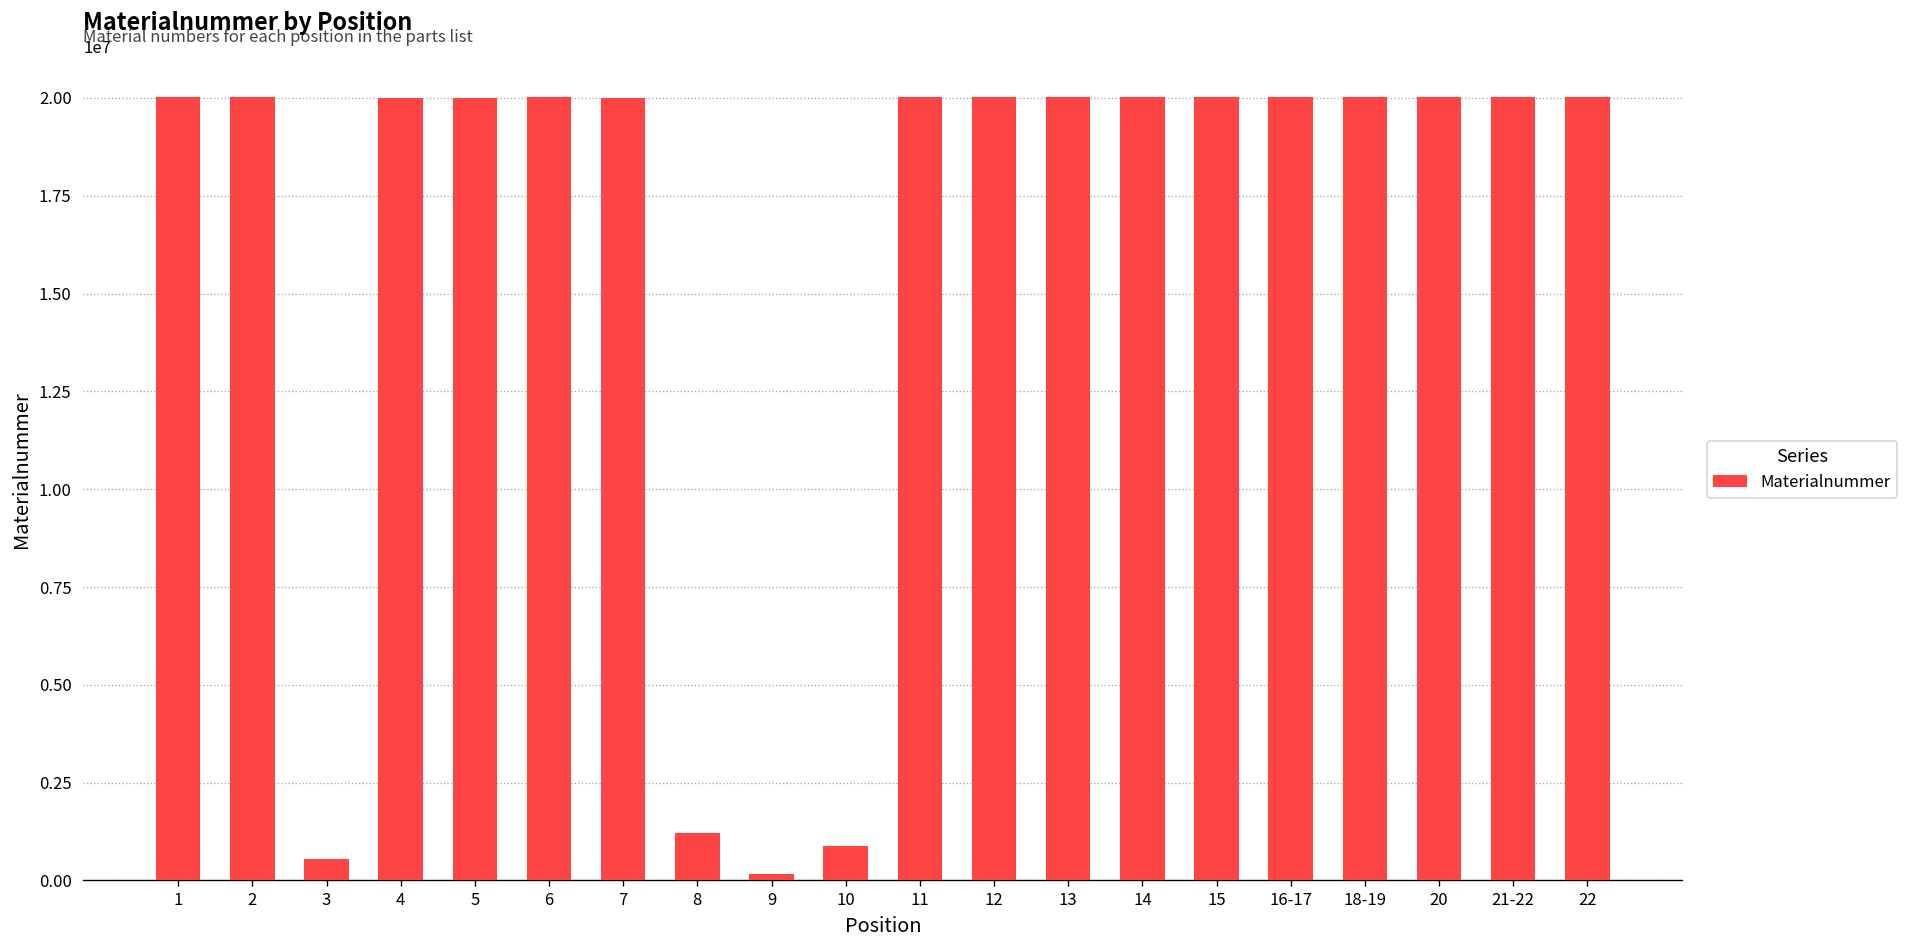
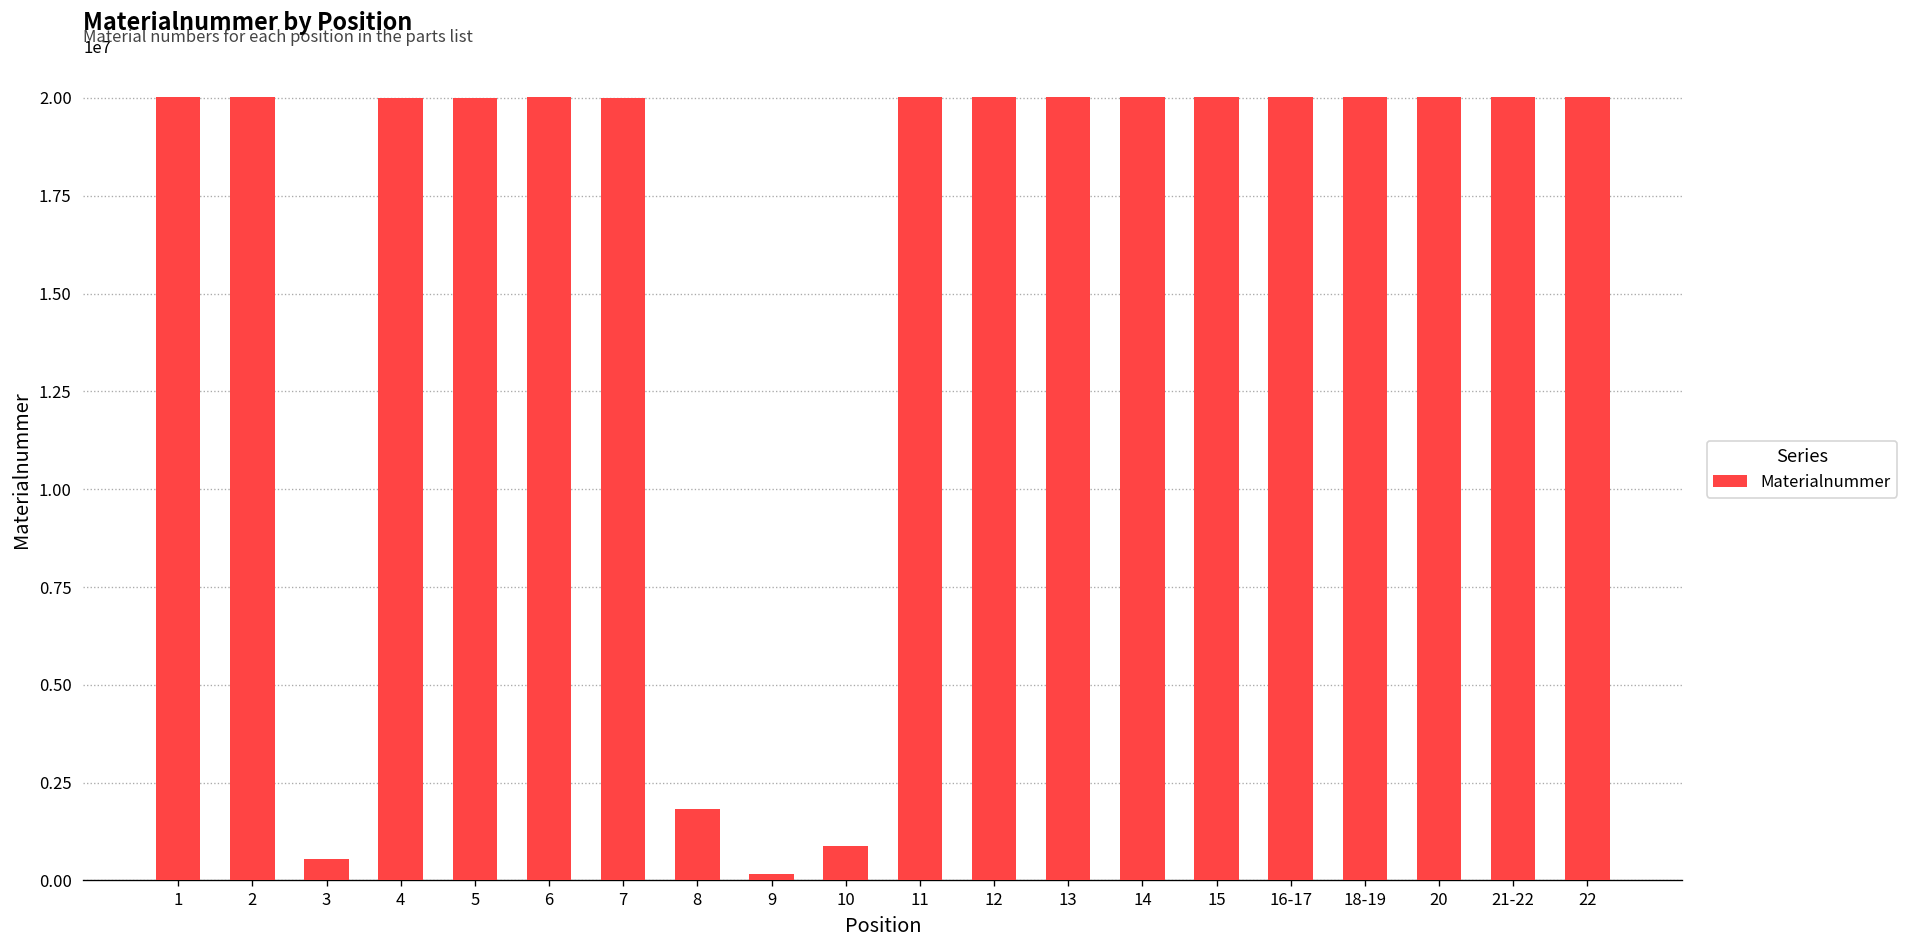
  {
    "1": 20000000,
    "2": 20000000,
    "3": 600000,
    "4": 20000000,
    "5": 20000000,
    "6": 20000000,
    "7": 20000000,
-   "8": 1200000,
+   "8": 1800000,
    "9": 200000,
    "10": 900000,
    "11": 20000000,
    "12": 20000000,
    "13": 20000000,
    "14": 20000000,
    "15": 20000000,
    "16-17": 20000000,
    "18-19": 20000000,
    "20": 20000000,
    "21-22": 20000000,
    "22": 20000000
  }
